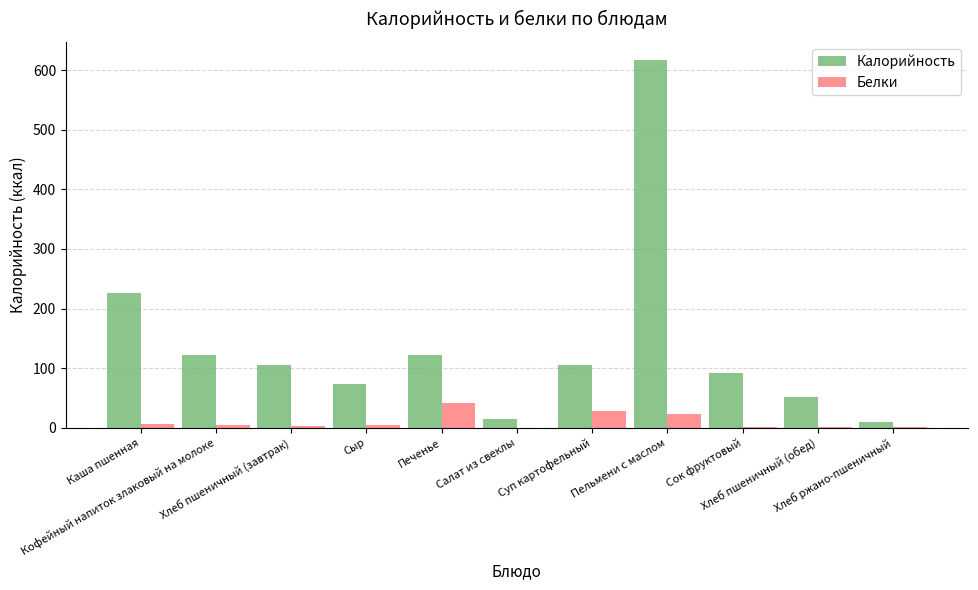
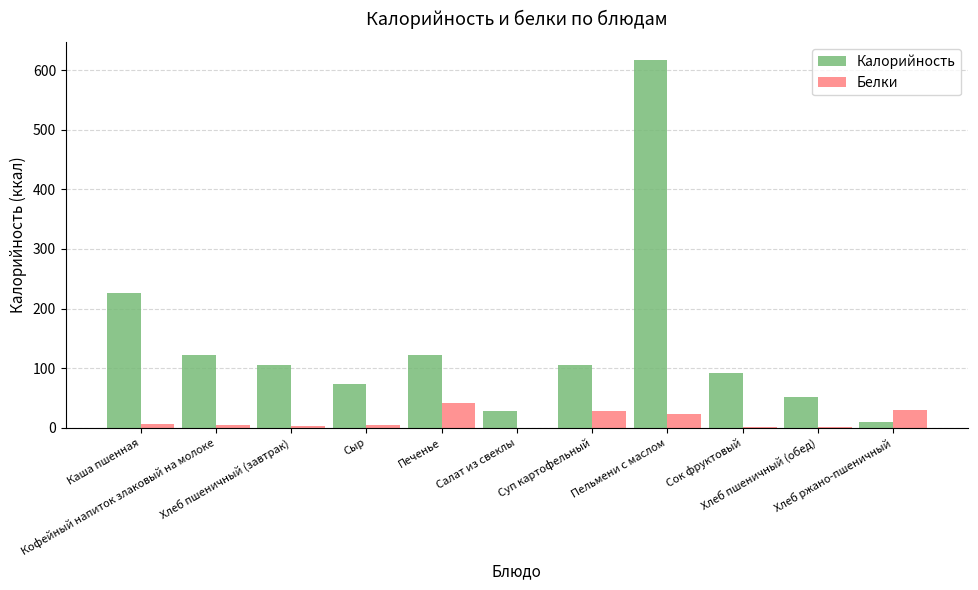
  {
    "Калорийность": {
      "Каша пшенная": 230,
      "Кофейный напиток злаковый на молоке": 120,
      "Хлеб пшеничный (завтрак)": 100,
      "Сыр": 70,
      "Печенье": 120,
-     "Салат из свеклы": 10,
+     "Салат из свеклы": 30,
      "Суп картофельный": 110,
      "Пельмени с маслом": 620,
      "Сок фруктовый": 90,
      "Хлеб пшеничный (обед)": 50,
      "Хлеб ржано-пшеничный": 10
    },
    "Белки": {
      "Каша пшенная": 10,
      "Кофейный напиток злаковый на молоке": 0,
      "Сыр": 0,
      "Печенье": 40,
      "Суп картофельный": 30,
      "Пельмени с маслом": 20,
-     "Хлеб ржано-пшеничный": 0
+     "Хлеб ржано-пшеничный": 30
    }
  }
